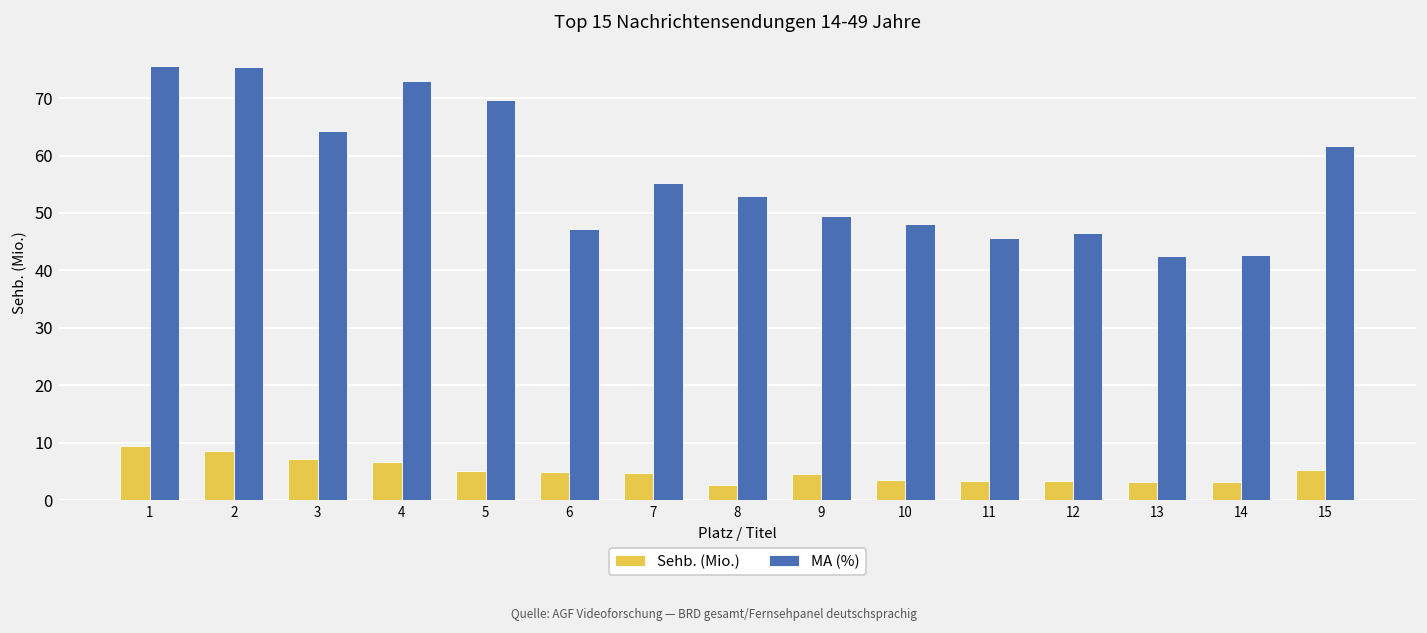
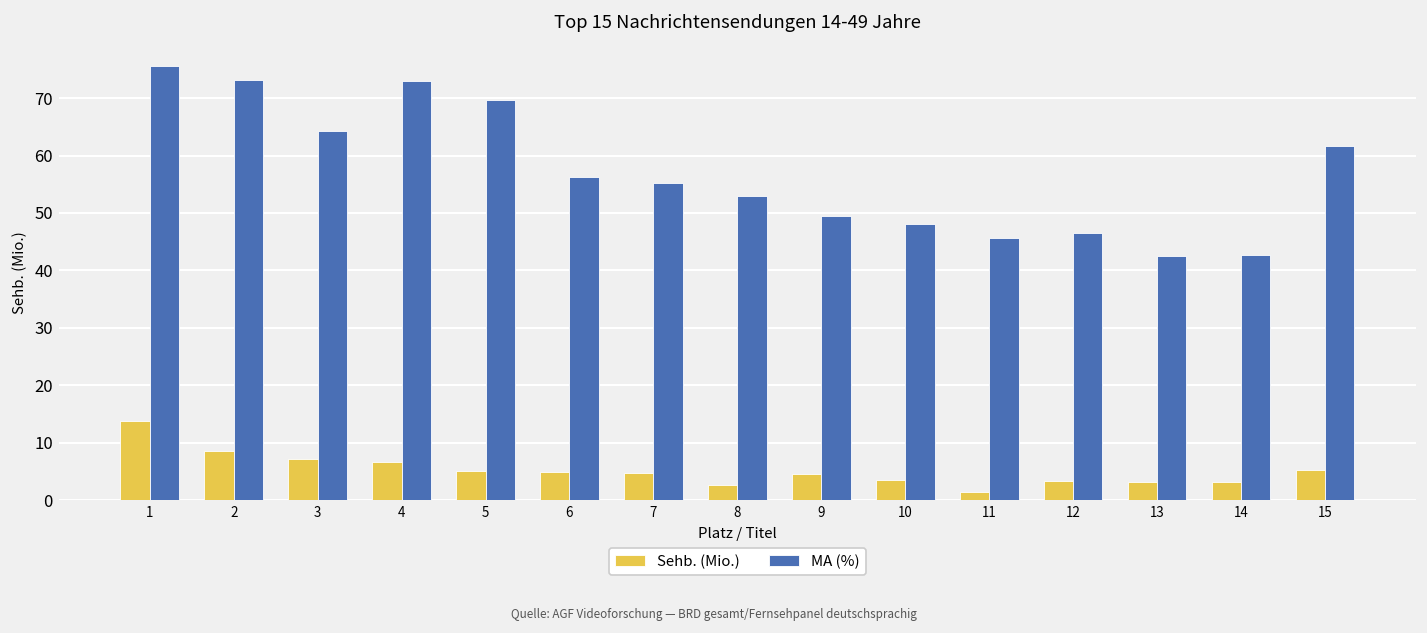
  {
    "Sehb. (Mio.)": {
-     "1": 10,
+     "1": 14,
      "2": 9,
      "3": 7,
      "4": 7,
      "5": 5,
      "6": 5,
      "7": 5,
      "8": 3,
      "9": 5,
      "10": 4,
-     "11": 3,
+     "11": 1,
      "12": 3,
      "13": 3,
      "14": 3,
      "15": 5
    },
    "MA (%)": {
      "1": 76,
-     "2": 75,
+     "2": 73,
      "3": 64,
      "4": 73,
      "5": 70,
-     "6": 47,
+     "6": 56,
      "7": 55,
      "8": 53,
      "9": 49,
      "10": 48,
      "11": 46,
      "12": 47,
      "13": 43,
      "14": 43,
      "15": 62
    }
  }
